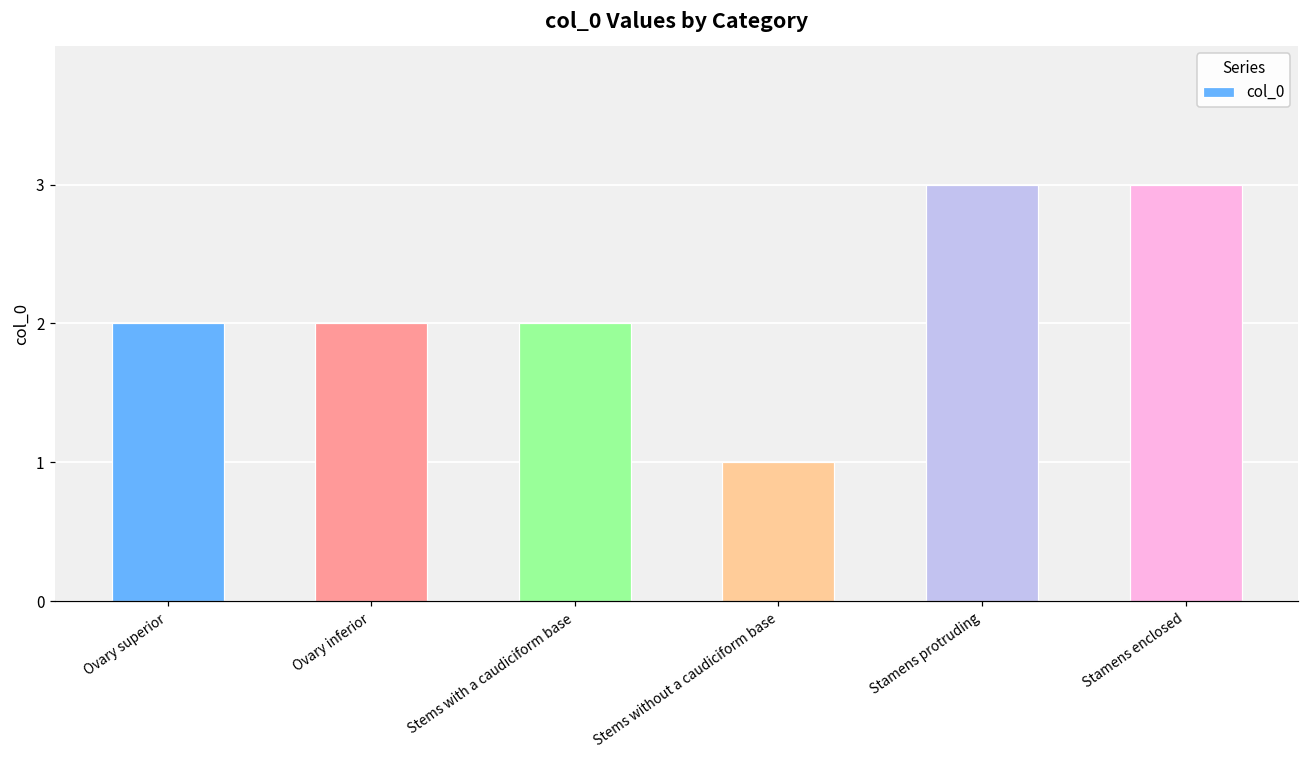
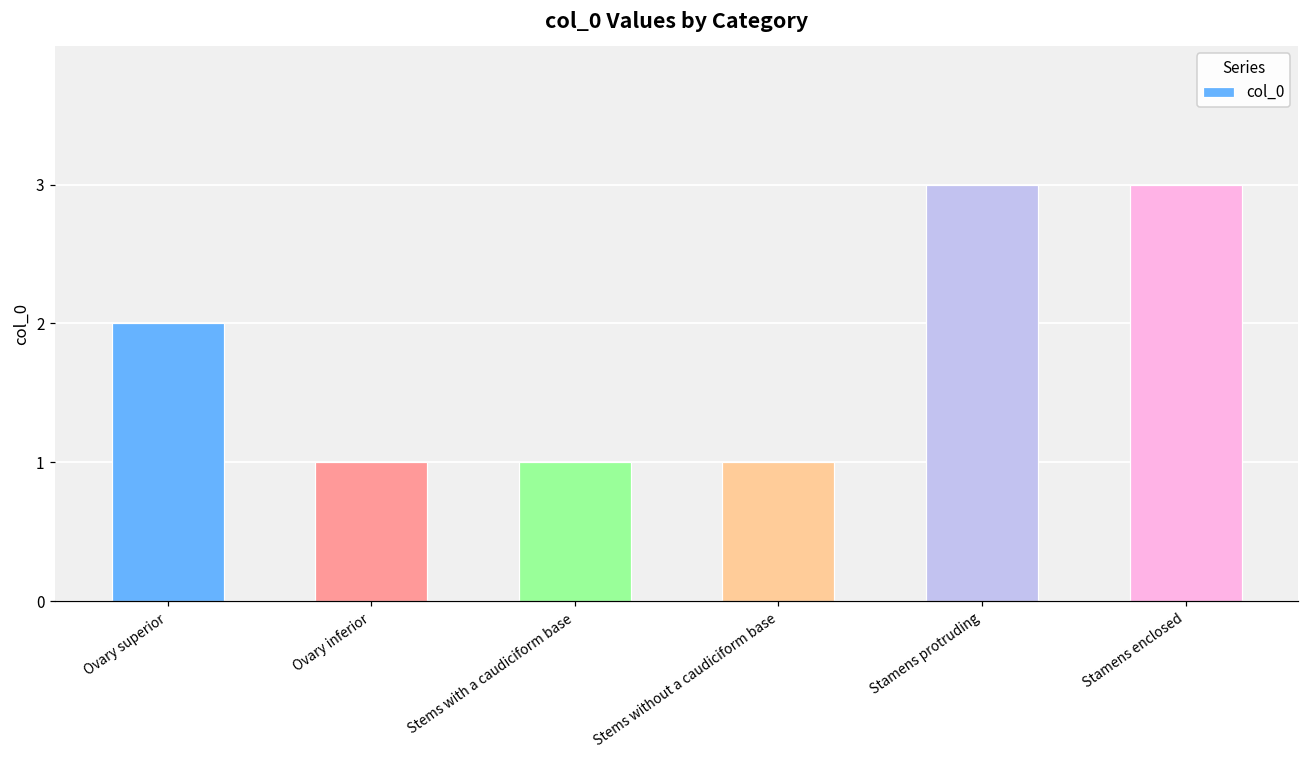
  {
    "Ovary superior": 2,
-   "Ovary inferior": 2,
-   "Stems with a caudiciform base": 2,
+   "Ovary inferior": 1,
+   "Stems with a caudiciform base": 1,
    "Stems without a caudiciform base": 1,
    "Stamens protruding": 3,
    "Stamens enclosed": 3
  }
